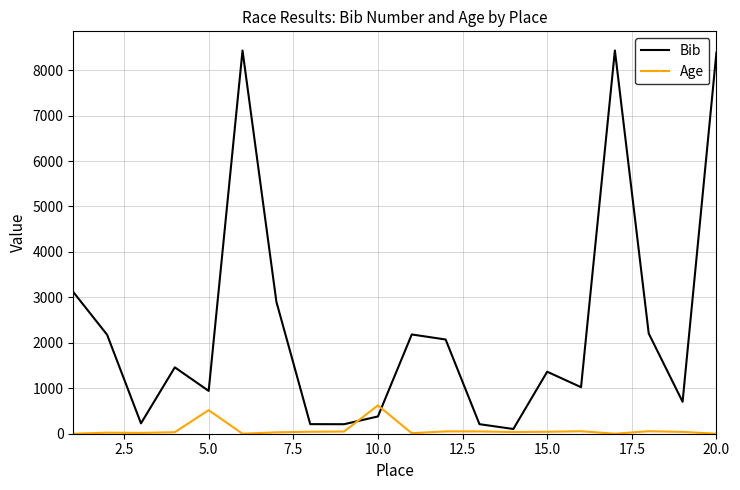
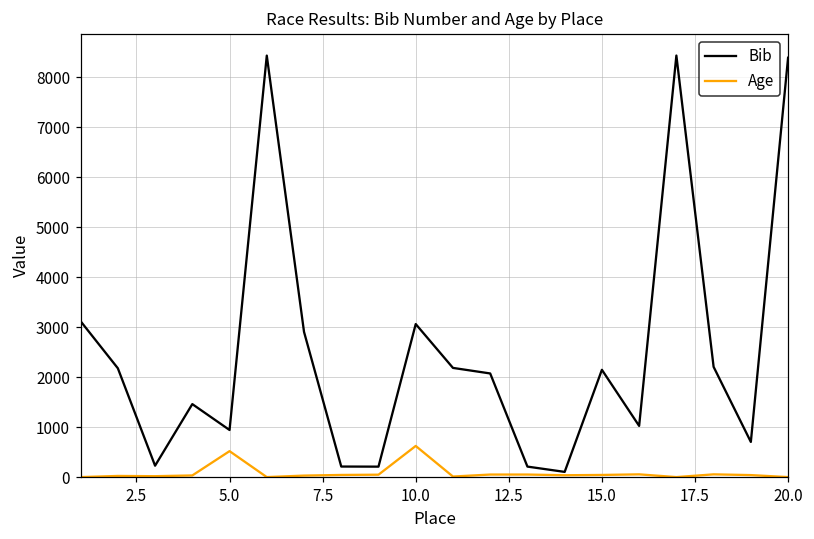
  {
    "Bib": {
      "5.0": 900,
-     "10.0": 400,
-     "15.0": 1400,
+     "10.0": 3100,
+     "15.0": 2100,
      "20.0": 8400
    },
    "Age": {
      "5.0": 500,
      "10.0": 600,
      "15.0": 0,
      "20.0": 0
    }
  }
